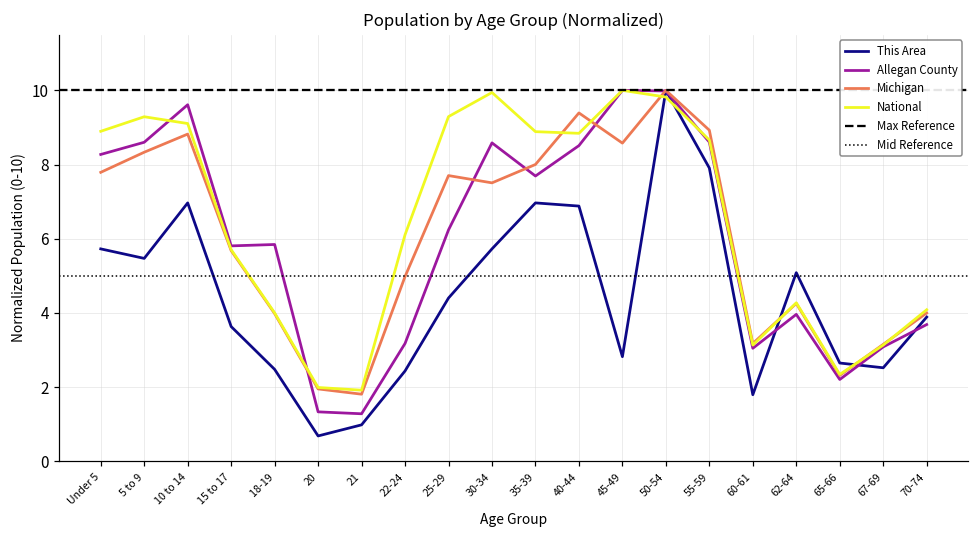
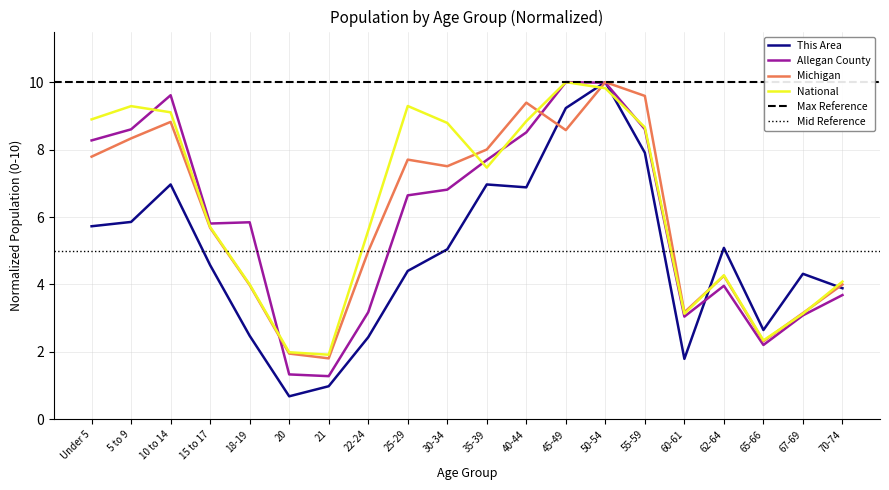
  {
    "This Area": {
      "Under 5": 5.7,
-     "5 to 9": 5.5,
+     "5 to 9": 5.9,
      "10 to 14": 7.0,
-     "15 to 17": 3.6,
+     "15 to 17": 4.6,
      "18-19": 2.5,
      "20": 0.7,
      "21": 1.0,
      "22-24": 2.4,
      "25-29": 4.4,
-     "30-34": 5.7,
+     "30-34": 5.0,
      "35-39": 7.0,
      "40-44": 6.9,
-     "45-49": 2.8,
+     "45-49": 9.2,
      "55-59": 7.9,
      "60-61": 1.8,
      "62-64": 5.1,
      "65-66": 2.6,
-     "67-69": 2.5,
+     "67-69": 4.3,
      "70-74": 3.9
    },
    "Allegan County": {
      "Under 5": 8.3,
      "5 to 9": 8.6,
      "10 to 14": 9.6,
      "15 to 17": 5.8,
      "18-19": 5.8,
      "20": 1.3,
      "21": 1.3,
      "22-24": 3.2,
-     "25-29": 6.2,
-     "30-34": 8.6,
+     "25-29": 6.6,
+     "30-34": 6.8,
      "35-39": 7.7,
      "40-44": 8.5,
      "60-61": 3.0,
      "62-64": 4.0,
      "65-66": 2.2,
      "70-74": 3.7
    },
    "Michigan": {
      "Under 5": 7.8,
      "5 to 9": 8.3,
      "10 to 14": 8.8,
      "21": 1.8,
      "22-24": 5.0,
      "25-29": 7.7,
      "30-34": 7.5,
      "35-39": 8.0,
      "40-44": 9.4,
      "45-49": 8.6,
-     "55-59": 8.9,
+     "55-59": 9.6,
      "70-74": 4.0
    },
    "National": {
      "Under 5": 8.9,
      "5 to 9": 9.3,
      "10 to 14": 9.1,
      "21": 1.9,
-     "22-24": 6.1,
+     "22-24": 5.6,
      "25-29": 9.3,
-     "30-34": 9.9,
-     "35-39": 8.9,
+     "30-34": 8.8,
+     "35-39": 7.5,
      "40-44": 8.8,
      "50-54": 9.8,
      "70-74": 4.1
    }
  }
